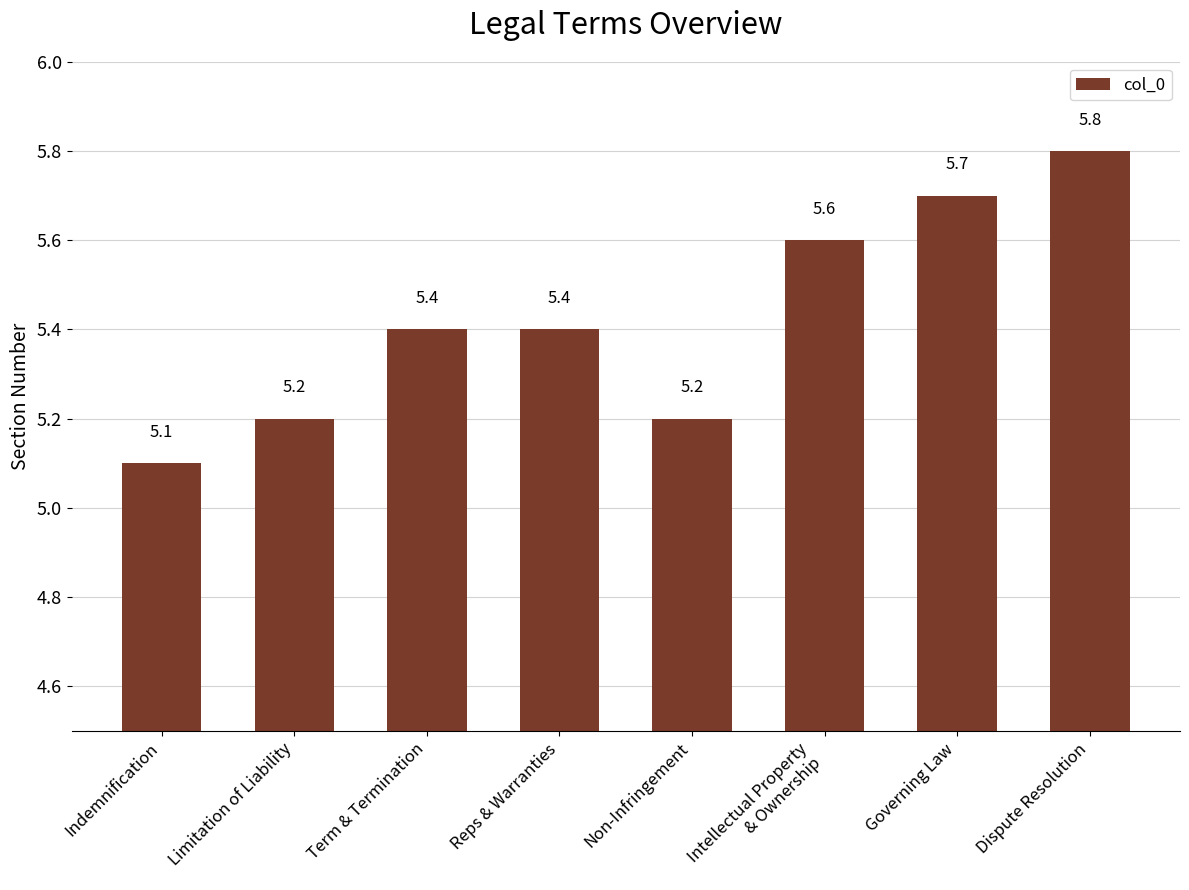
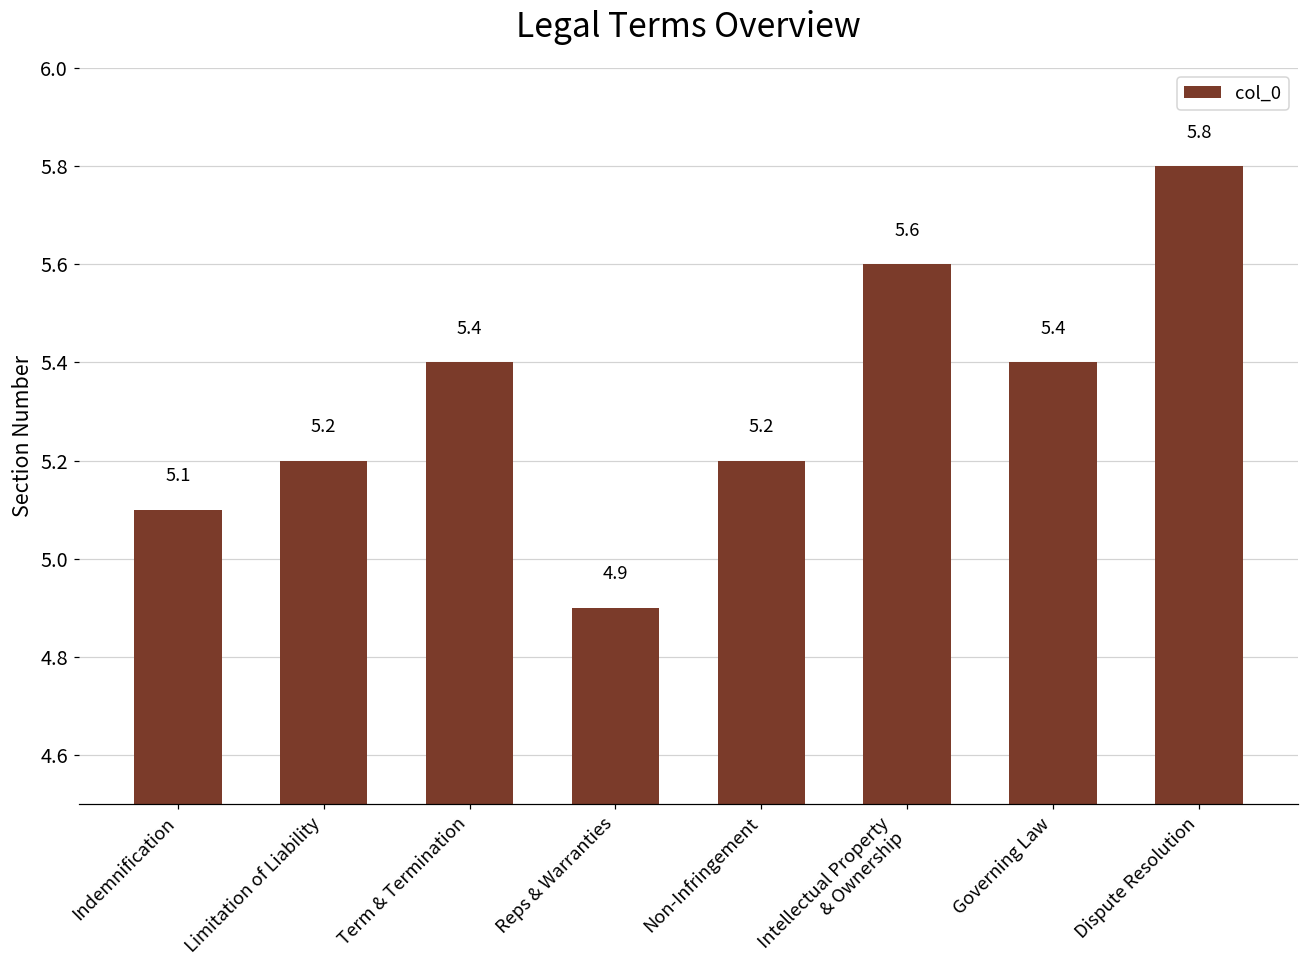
  {
    "Indemnification": 5.1,
    "Limitation of Liability": 5.2,
    "Term & Termination": 5.4,
-   "Reps & Warranties": 5.4,
+   "Reps & Warranties": 4.9,
    "Non-Infringement": 5.2,
    "Intellectual Property & Ownership": 5.6,
-   "Governing Law": 5.7,
+   "Governing Law": 5.4,
    "Dispute Resolution": 5.8
  }
